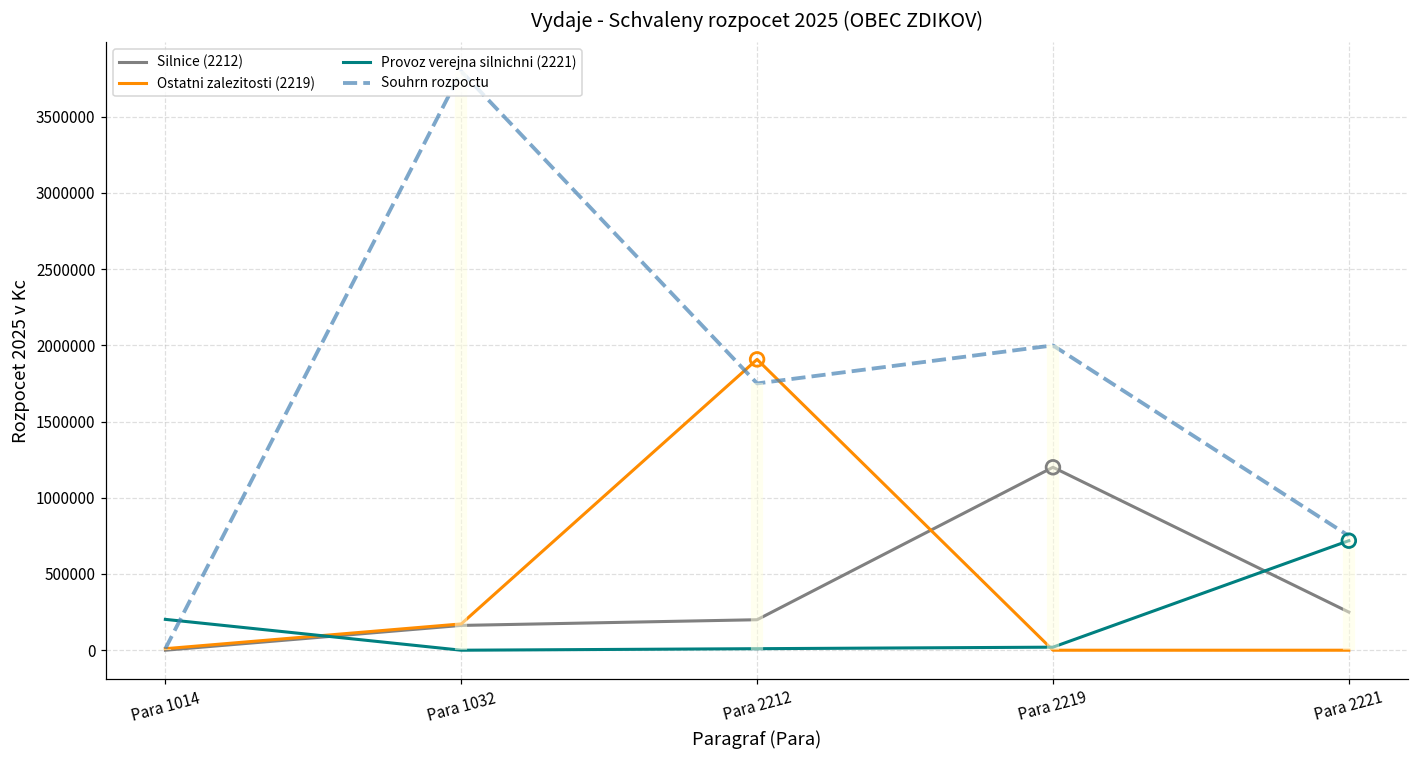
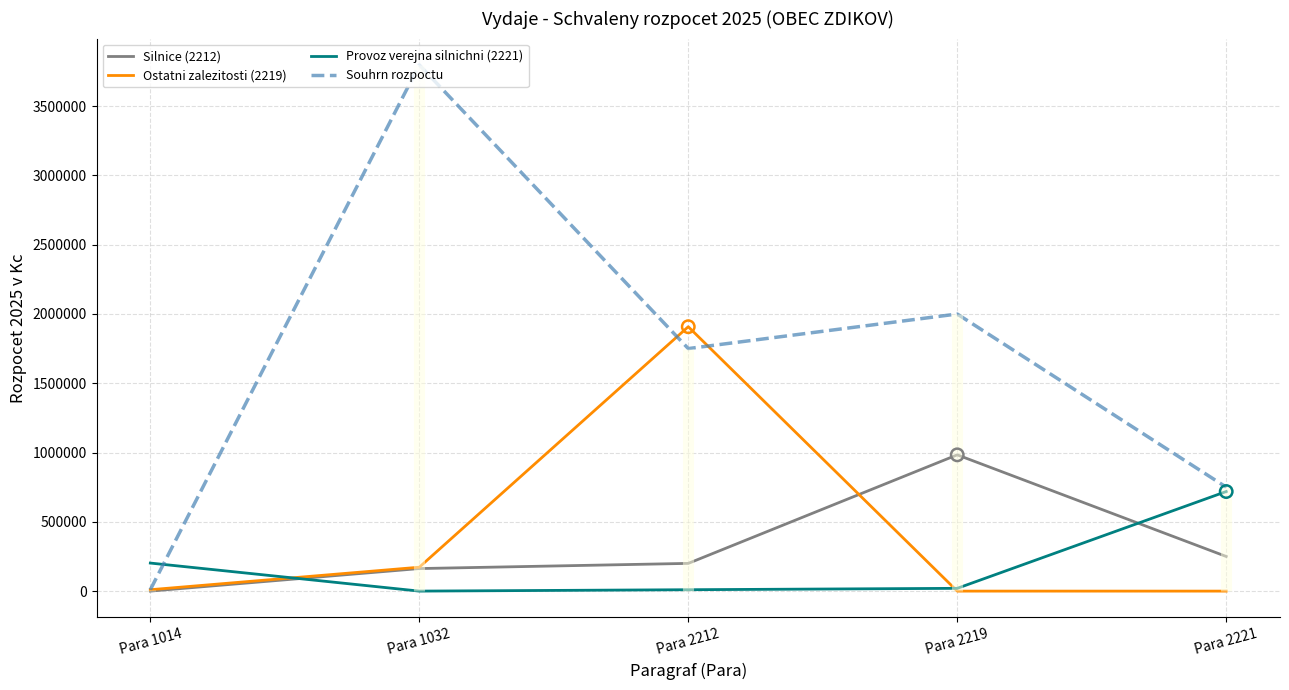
  {
    "Silnice (2212)": {
      "Para 2212": 200000,
-     "Para 2219": 1200000,
+     "Para 2219": 980000,
      "Para 2221": 250000
    },
    "Ostatni zalezitosti (2219)": {
      "Para 2219": 0,
      "Para 2221": 0
    },
    "Provoz verejna silnichni (2221)": {
      "Para 1014": 200000,
      "Para 1032": 0,
      "Para 2212": 10000,
      "Para 2219": 20000
    },
    "Souhrn rozpoctu": {
      "Para 2212": 1750000,
      "Para 2219": 2000000,
      "Para 2221": 750000
    }
  }
